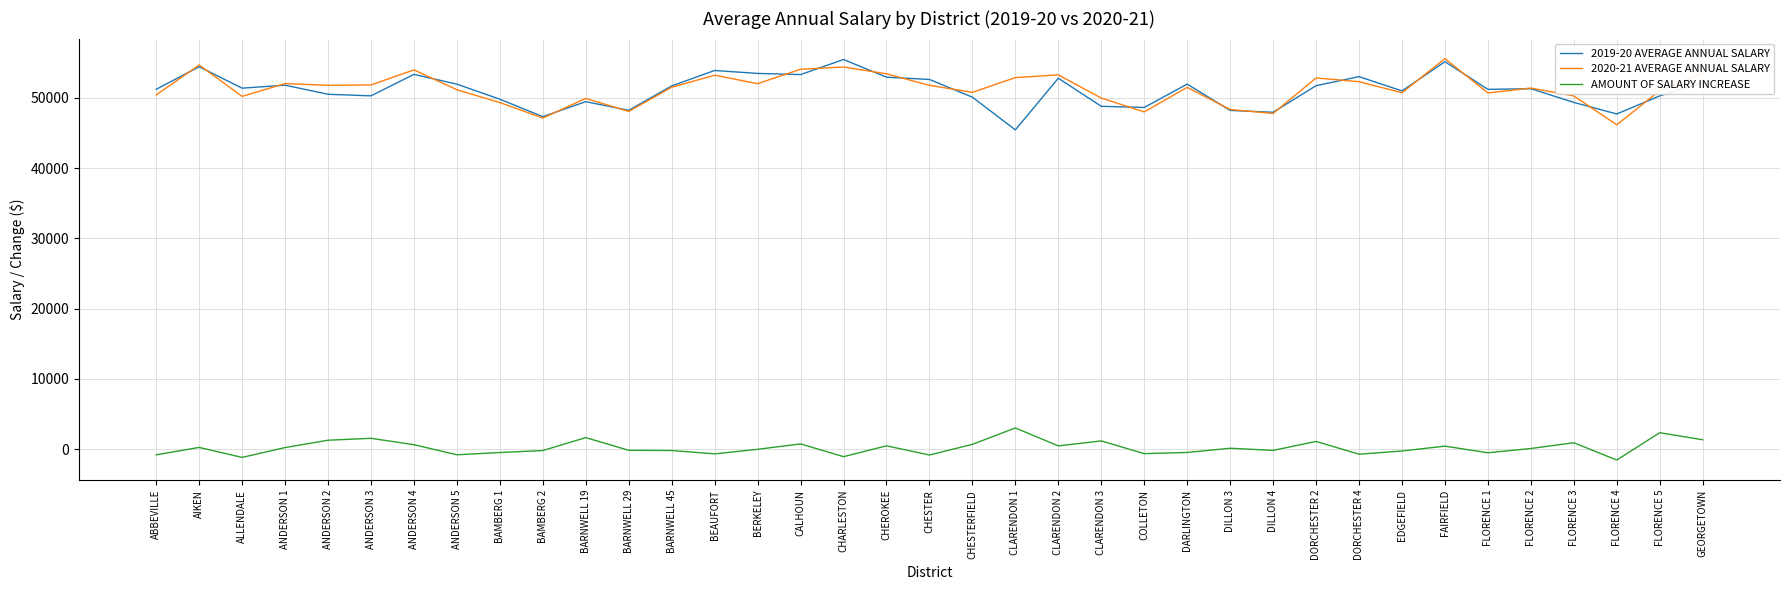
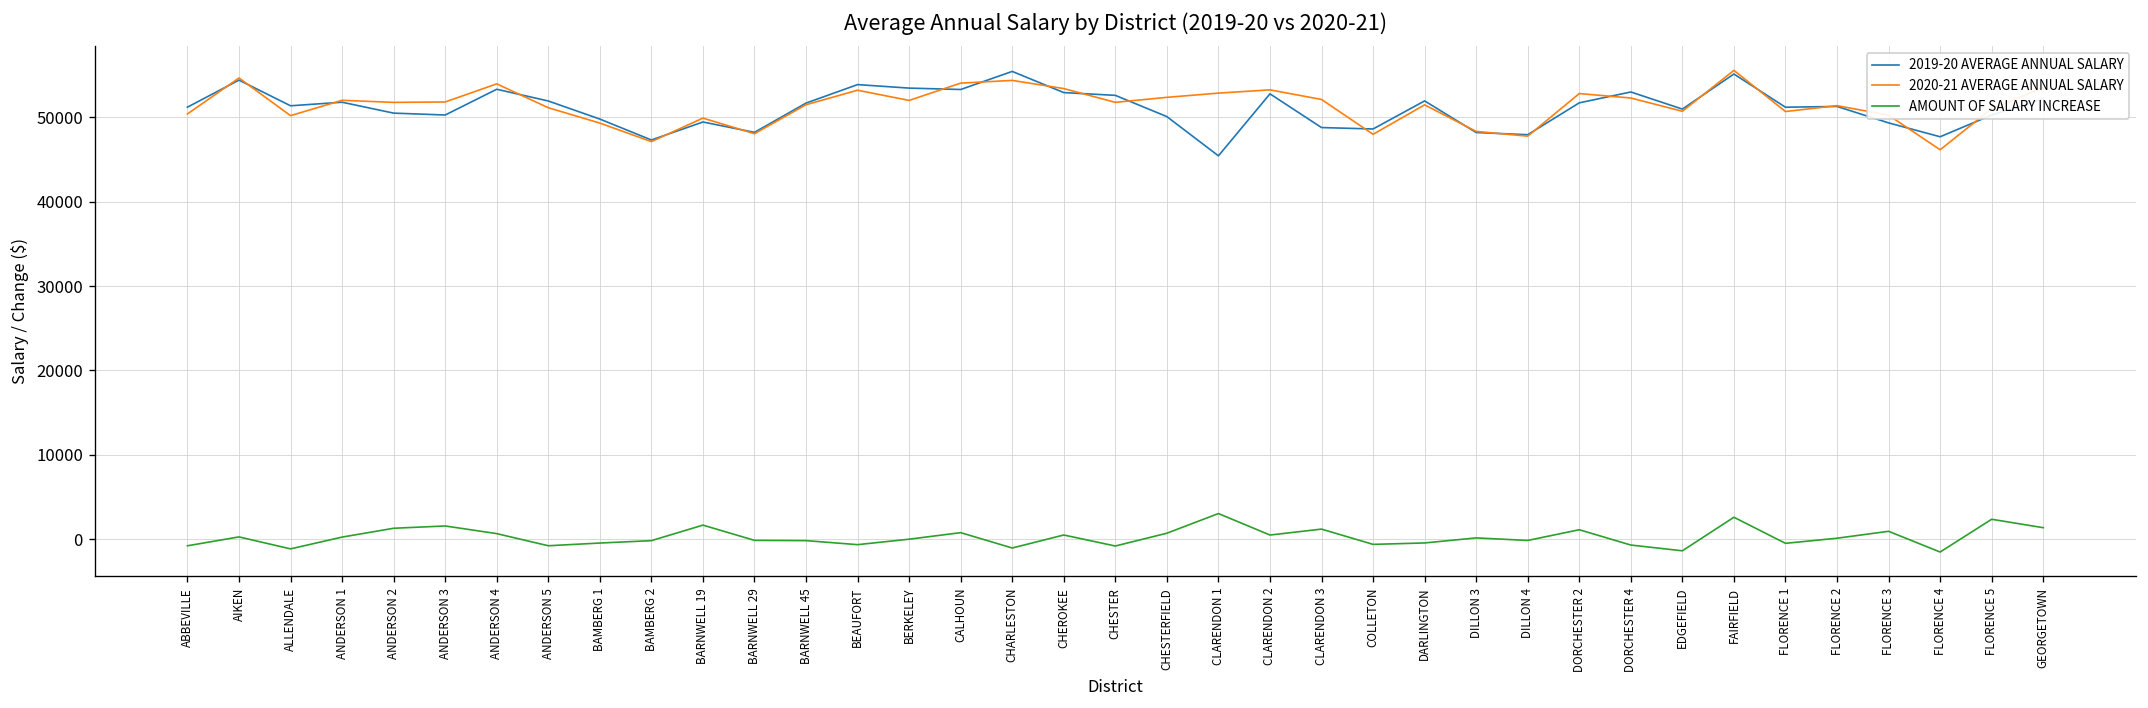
  {
    "2019-20 AVERAGE ANNUAL SALARY": {
      "ABBEVILLE": 51000,
      "ALLENDALE": 51000,
      "ANDERSON 2": 51000,
      "ANDERSON 3": 50000,
      "ANDERSON 4": 53000,
      "ANDERSON 5": 52000,
      "BAMBERG 1": 50000,
      "BARNWELL 19": 49000,
      "BEAUFORT": 54000,
      "BERKELEY": 53000,
      "CALHOUN": 53000,
      "CHARLESTON": 55000,
      "CHEROKEE": 53000,
      "CHESTER": 53000,
      "CHESTERFIELD": 50000,
      "CLARENDON 1": 45000,
      "CLARENDON 2": 53000,
      "CLARENDON 3": 49000,
      "COLLETON": 49000,
      "DARLINGTON": 52000,
      "DORCHESTER 2": 52000,
      "DORCHESTER 4": 53000,
      "FAIRFIELD": 55000,
      "FLORENCE 1": 51000,
      "FLORENCE 3": 49000,
      "FLORENCE 4": 48000,
      "FLORENCE 5": 50000
    },
    "2020-21 AVERAGE ANNUAL SALARY": {
      "ABBEVILLE": 50000,
      "ALLENDALE": 50000,
      "ANDERSON 2": 52000,
      "ANDERSON 3": 52000,
      "ANDERSON 4": 54000,
      "ANDERSON 5": 51000,
      "BAMBERG 1": 49000,
      "BARNWELL 19": 50000,
      "BEAUFORT": 53000,
      "BERKELEY": 52000,
      "CALHOUN": 54000,
      "CHARLESTON": 54000,
      "CHEROKEE": 53000,
      "CHESTER": 52000,
-     "CHESTERFIELD": 51000,
+     "CHESTERFIELD": 52000,
      "CLARENDON 1": 53000,
      "CLARENDON 2": 53000,
-     "CLARENDON 3": 50000,
+     "CLARENDON 3": 52000,
      "COLLETON": 48000,
      "DARLINGTON": 51000,
      "DORCHESTER 2": 53000,
      "DORCHESTER 4": 52000,
      "FAIRFIELD": 56000,
      "FLORENCE 1": 51000,
      "FLORENCE 3": 50000,
      "FLORENCE 4": 46000
    },
    "AMOUNT OF SALARY INCREASE": {
      "ABBEVILLE": -1000,
      "AIKEN": 0,
      "ALLENDALE": -1000,
      "ANDERSON 1": 0,
      "ANDERSON 2": 1000,
      "ANDERSON 3": 2000,
      "ANDERSON 4": 1000,
      "ANDERSON 5": -1000,
      "BAMBERG 1": 0,
      "BAMBERG 2": 0,
      "BARNWELL 19": 2000,
      "BARNWELL 29": 0,
      "BARNWELL 45": 0,
      "BEAUFORT": -1000,
      "BERKELEY": 0,
      "CALHOUN": 1000,
      "CHARLESTON": -1000,
      "CHEROKEE": 0,
      "CHESTER": -1000,
      "CHESTERFIELD": 1000,
      "CLARENDON 1": 3000,
      "CLARENDON 2": 0,
      "CLARENDON 3": 1000,
      "COLLETON": -1000,
      "DARLINGTON": 0,
      "DILLON 3": 0,
      "DILLON 4": 0,
      "DORCHESTER 2": 1000,
      "DORCHESTER 4": -1000,
-     "EDGEFIELD": 0,
-     "FAIRFIELD": 0,
+     "EDGEFIELD": -1000,
+     "FAIRFIELD": 3000,
      "FLORENCE 1": -1000,
      "FLORENCE 2": 0,
      "FLORENCE 3": 1000,
      "FLORENCE 4": -2000,
      "FLORENCE 5": 2000,
      "GEORGETOWN": 1000
    }
  }
